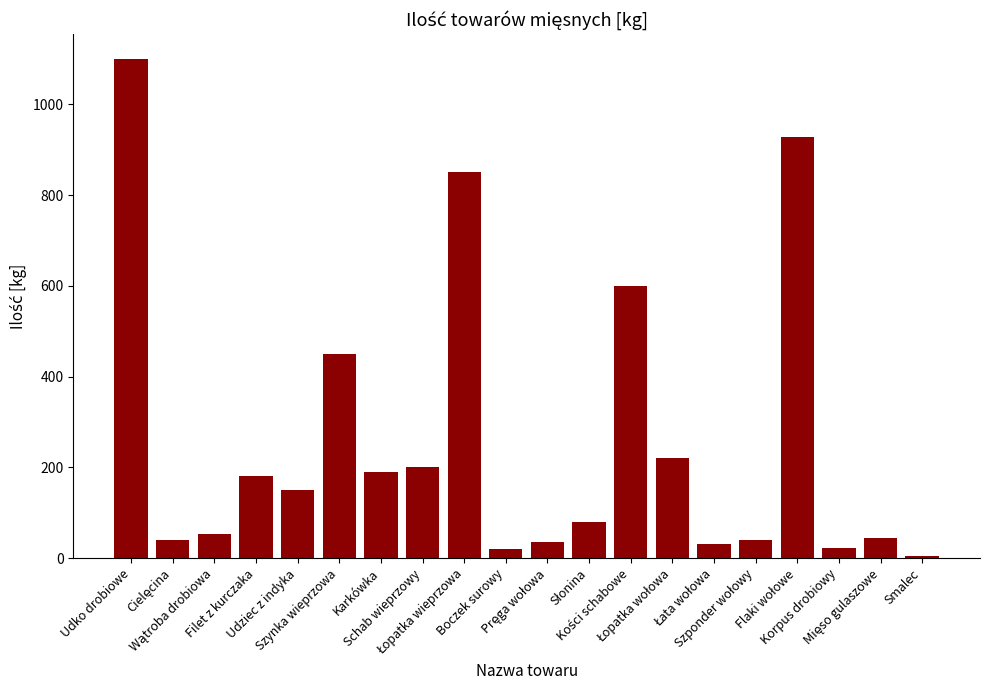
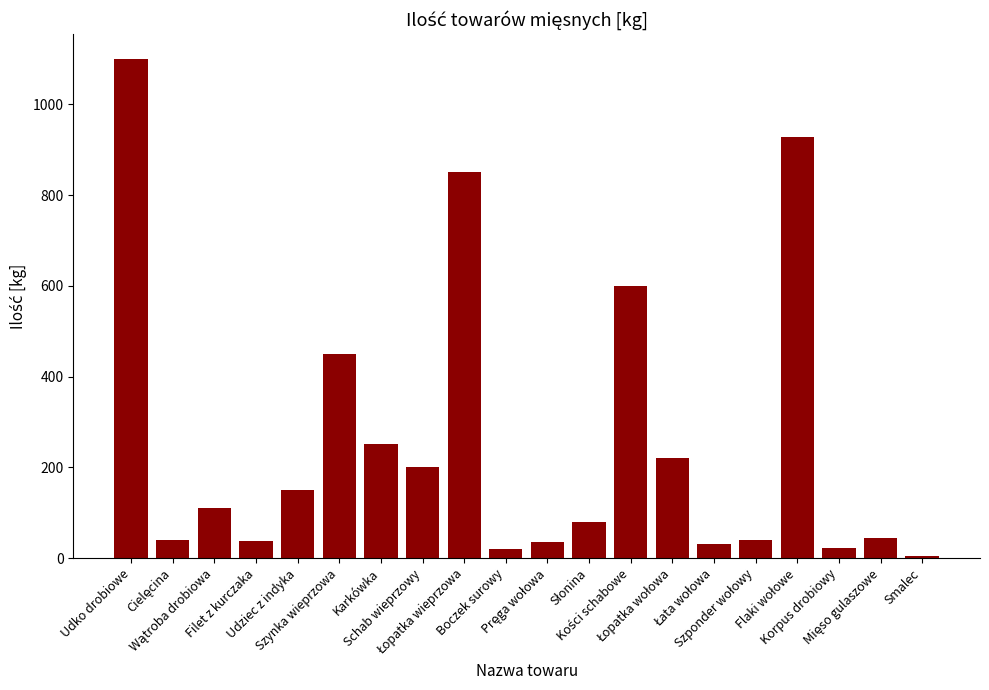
  {
    "Udko drobiowe": 1100,
    "Cielęcina": 40,
-   "Wątroba drobiowa": 50,
-   "Filet z kurczaka": 180,
+   "Wątroba drobiowa": 110,
+   "Filet z kurczaka": 40,
    "Udziec z indyka": 150,
    "Szynka wieprzowa": 450,
-   "Karkówka": 190,
+   "Karkówka": 250,
    "Schab wieprzowy": 200,
    "Łopatka wieprzowa": 850,
    "Boczek surowy": 20,
    "Pręga wołowa": 40,
    "Słonina": 80,
    "Kości schabowe": 600,
    "Łopatka wołowa": 220,
    "Łata wołowa": 30,
    "Szponder wołowy": 40,
    "Flaki wołowe": 930,
    "Korpus drobiowy": 20,
    "Mięso gulaszowe": 40
  }
